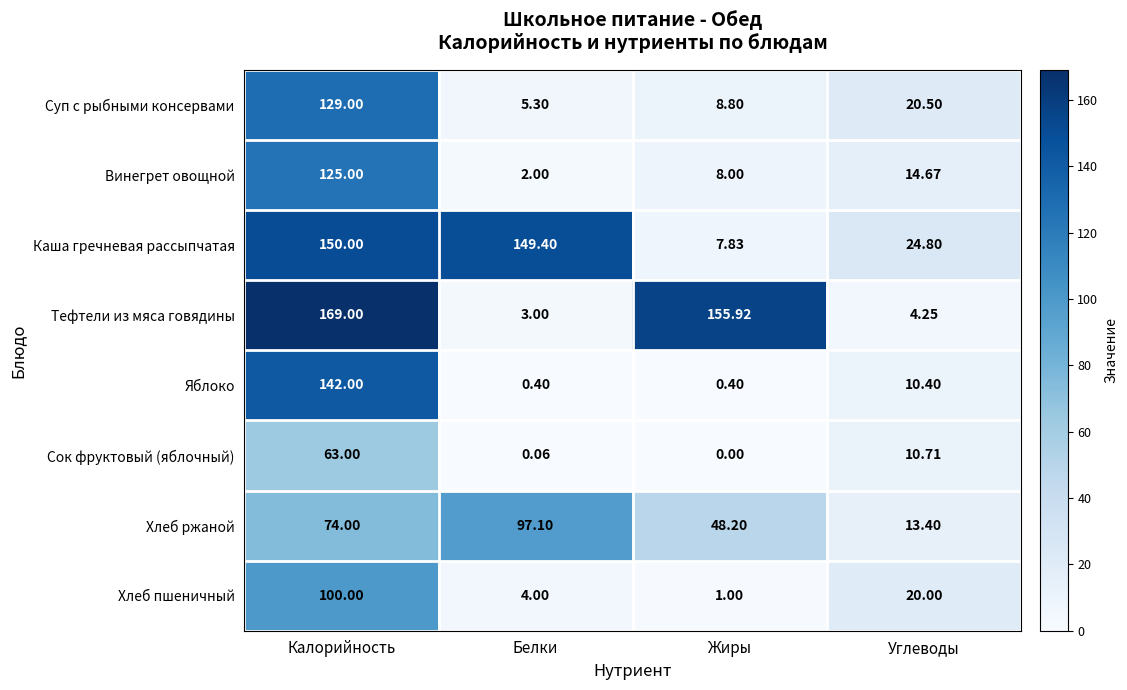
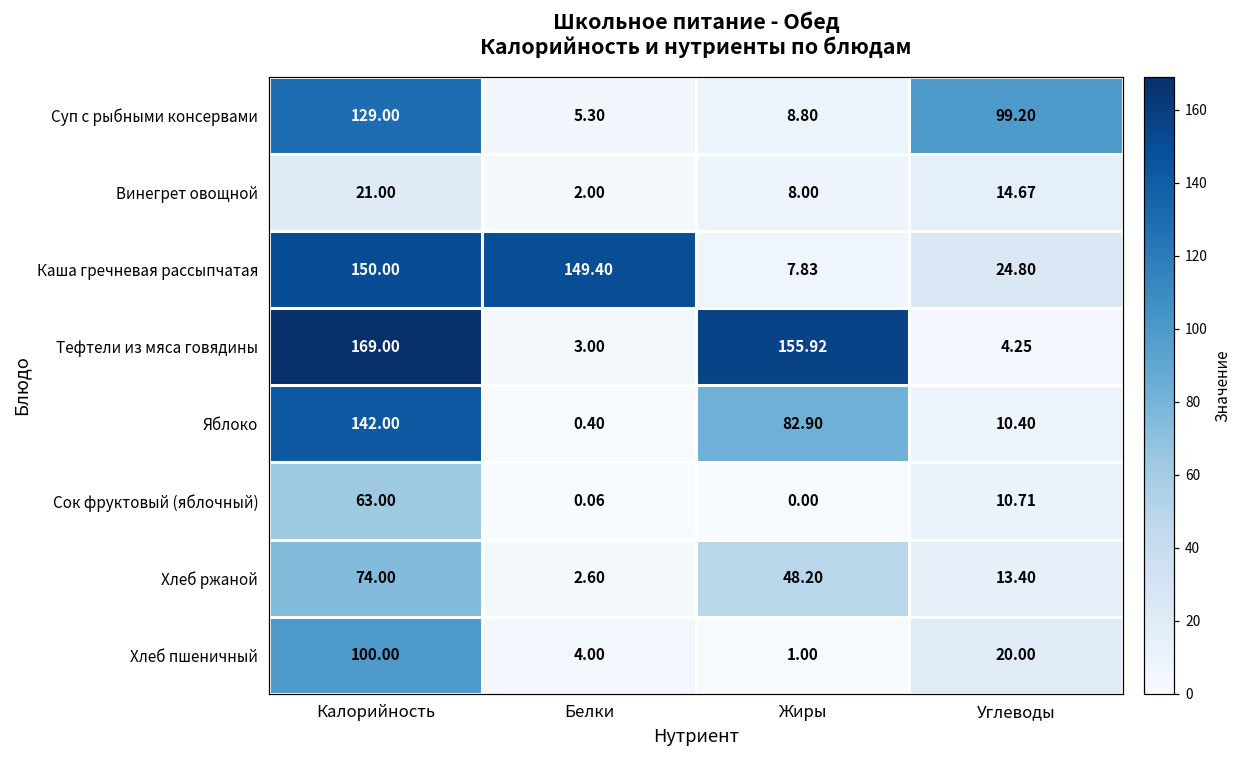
  {
    "Суп с рыбными консервами": {
      "Калорийность": 129.00,
      "Белки": 5.30,
      "Жиры": 8.80,
-     "Углеводы": 20.50
+     "Углеводы": 99.20
    },
    "Винегрет овощной": {
-     "Калорийность": 125.00,
+     "Калорийность": 21.00,
      "Белки": 2.00,
      "Жиры": 8.00,
      "Углеводы": 14.67
    },
    "Каша гречневая рассыпчатая": {
      "Калорийность": 150.00,
      "Белки": 149.40,
      "Жиры": 7.83,
      "Углеводы": 24.80
    },
    "Тефтели из мяса говядины": {
      "Калорийность": 169.00,
      "Белки": 3.00,
      "Жиры": 155.92,
      "Углеводы": 4.25
    },
    "Яблоко": {
      "Калорийность": 142.00,
      "Белки": 0.40,
-     "Жиры": 0.40,
+     "Жиры": 82.90,
      "Углеводы": 10.40
    },
    "Сок фруктовый (яблочный)": {
      "Калорийность": 63.00,
      "Белки": 0.06,
      "Жиры": 0.00,
      "Углеводы": 10.71
    },
    "Хлеб ржаной": {
      "Калорийность": 74.00,
-     "Белки": 97.10,
+     "Белки": 2.60,
      "Жиры": 48.20,
      "Углеводы": 13.40
    },
    "Хлеб пшеничный": {
      "Калорийность": 100.00,
      "Белки": 4.00,
      "Жиры": 1.00,
      "Углеводы": 20.00
    }
  }
